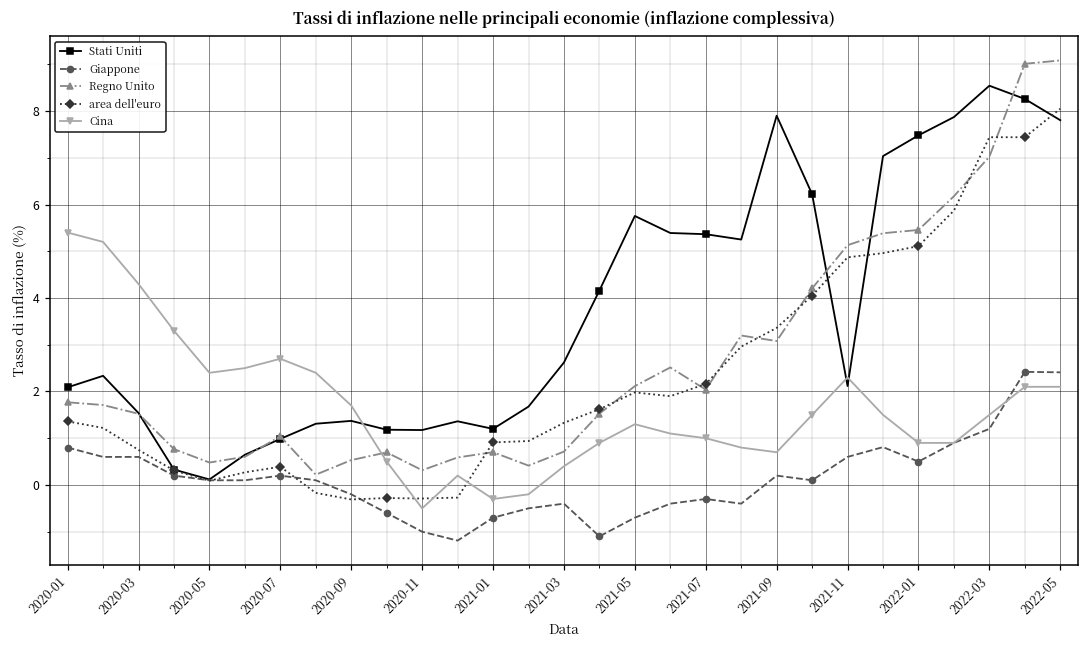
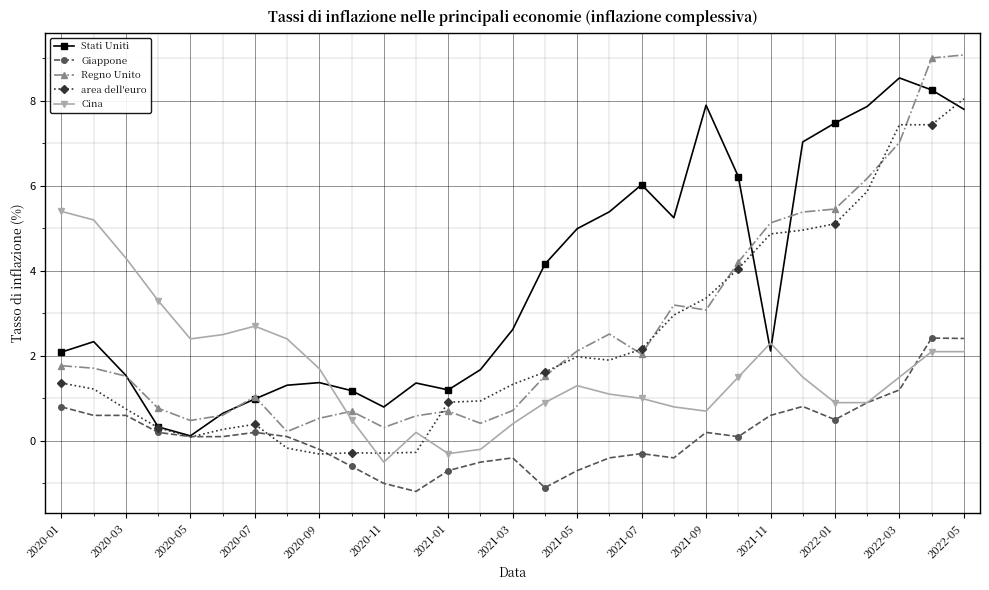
  {
    "Stati Uniti": {
      "2020-01": 2.1,
      "2020-09": 1.4,
-     "2020-11": 1.2,
+     "2020-11": 0.8,
      "2021-01": 1.2,
      "2021-03": 2.6,
-     "2021-05": 5.8,
-     "2021-07": 5.4,
+     "2021-05": 5.0,
+     "2021-07": 6.0,
      "2021-09": 7.9,
      "2021-11": 2.1,
      "2022-01": 7.5,
      "2022-03": 8.5,
      "2022-05": 7.8
    }
  }
